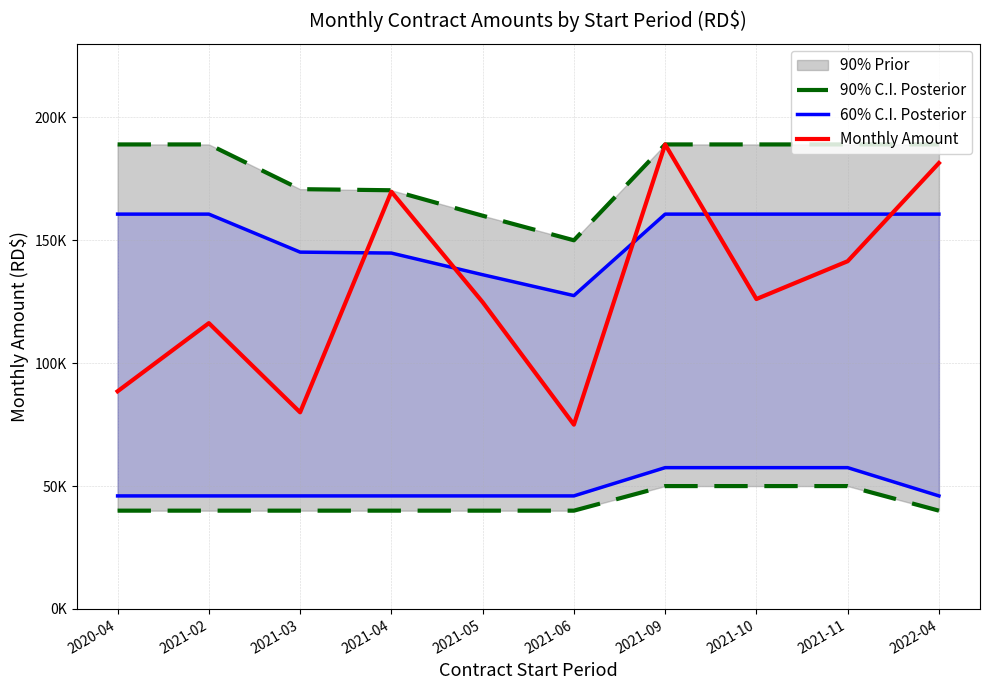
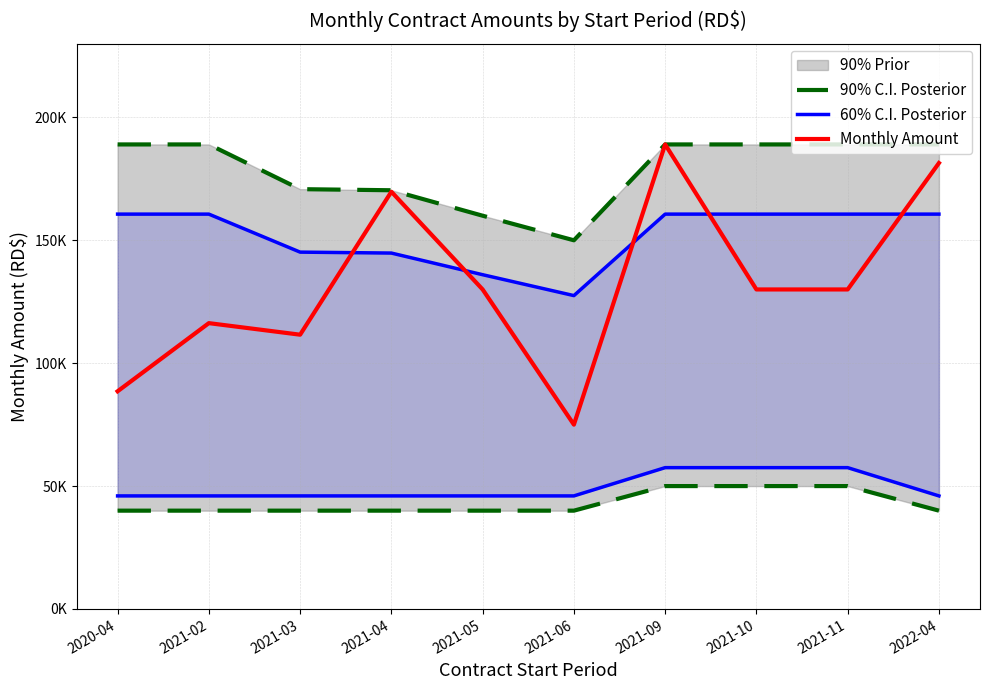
  {
    "90% Prior": {
      "2020-04": 189000,
      "2021-02": 189000,
      "2021-03": 171000,
      "2021-05": 160000,
      "2021-06": 150000,
      "2021-10": 189000
    },
    "Monthly Amount": {
      "2020-04": 89000,
      "2021-02": 116000,
-     "2021-03": 80000,
-     "2021-05": 125000,
+     "2021-03": 112000,
+     "2021-05": 130000,
      "2021-06": 75000,
-     "2021-10": 126000,
-     "2021-11": 141000,
+     "2021-10": 130000,
+     "2021-11": 130000,
      "2022-04": 181000
    }
  }
